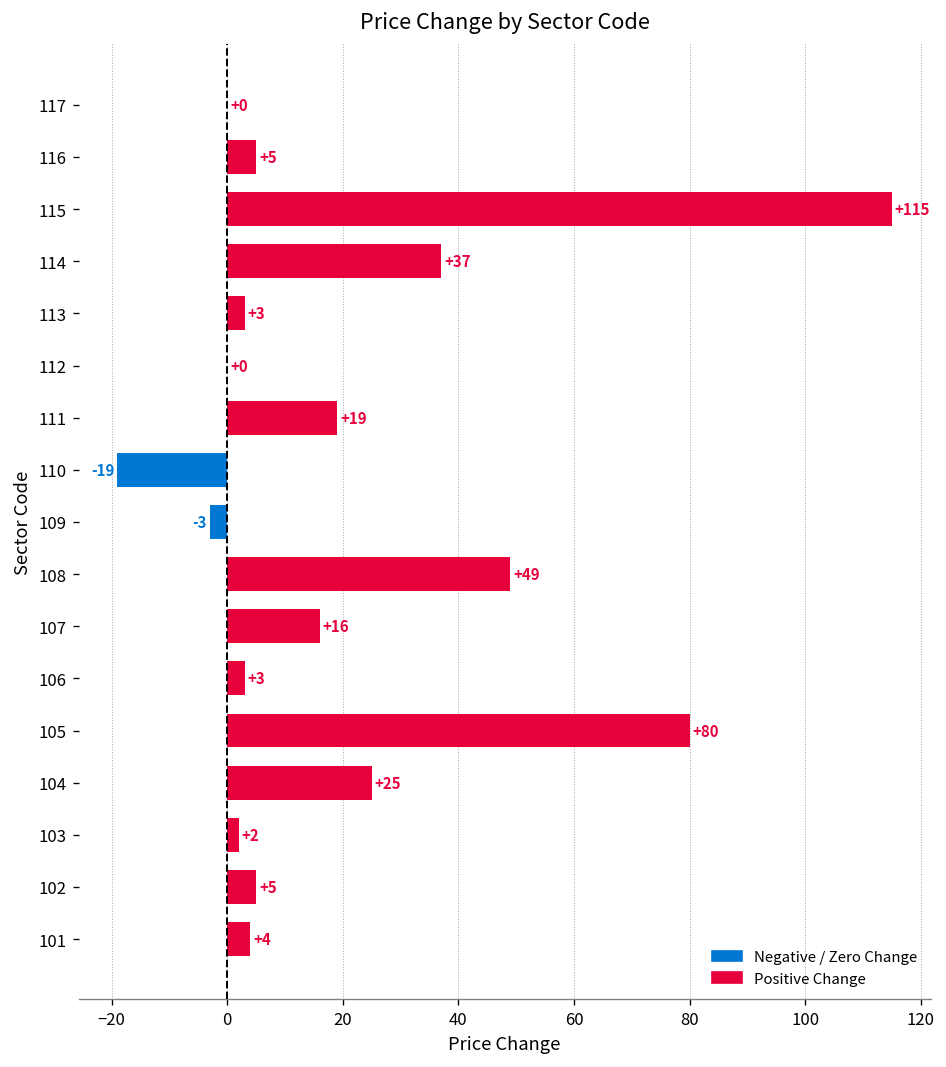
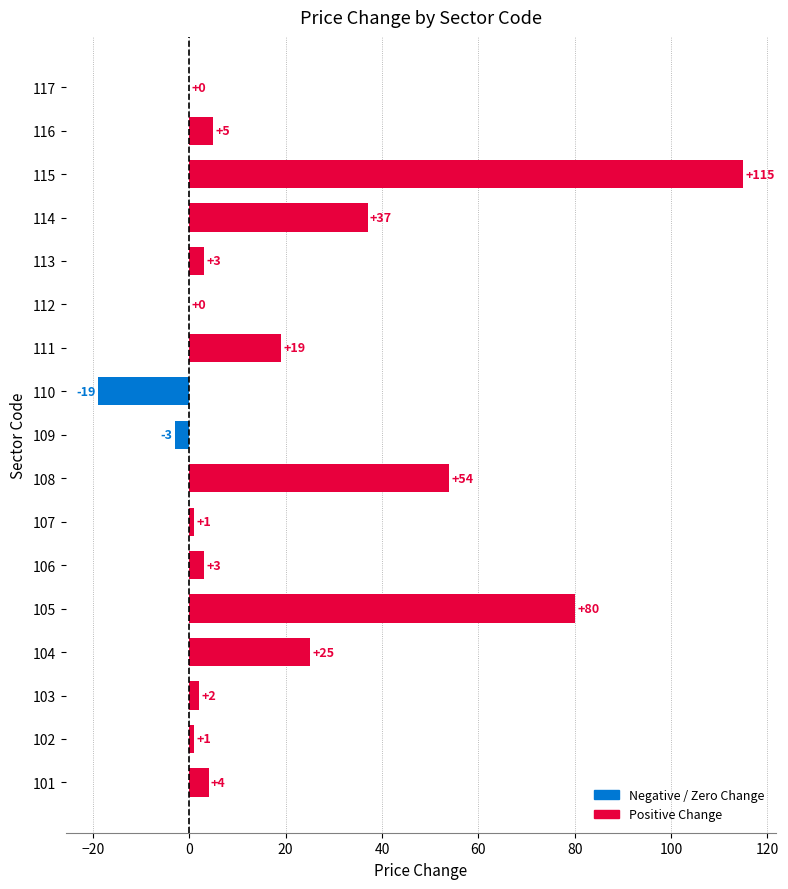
  {
    "117": "+0",
    "116": "+5",
    "115": "+115",
    "114": "+37",
    "113": "+3",
    "112": "+0",
    "111": "+19",
    "110": "-19",
    "109": "-3",
-   "108": "+49",
-   "107": "+16",
+   "108": "+54",
+   "107": "+1",
    "106": "+3",
    "105": "+80",
    "104": "+25",
    "103": "+2",
-   "102": "+5",
+   "102": "+1",
    "101": "+4"
  }
